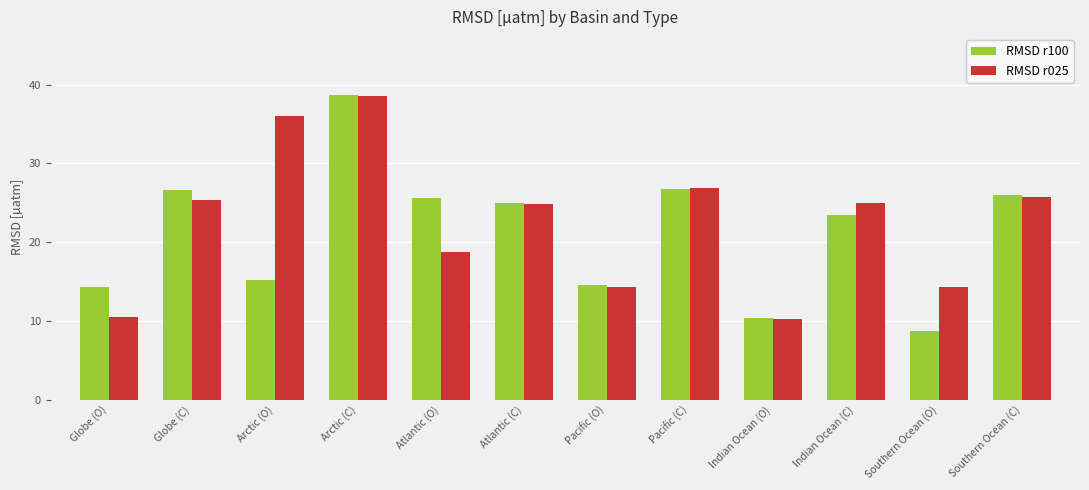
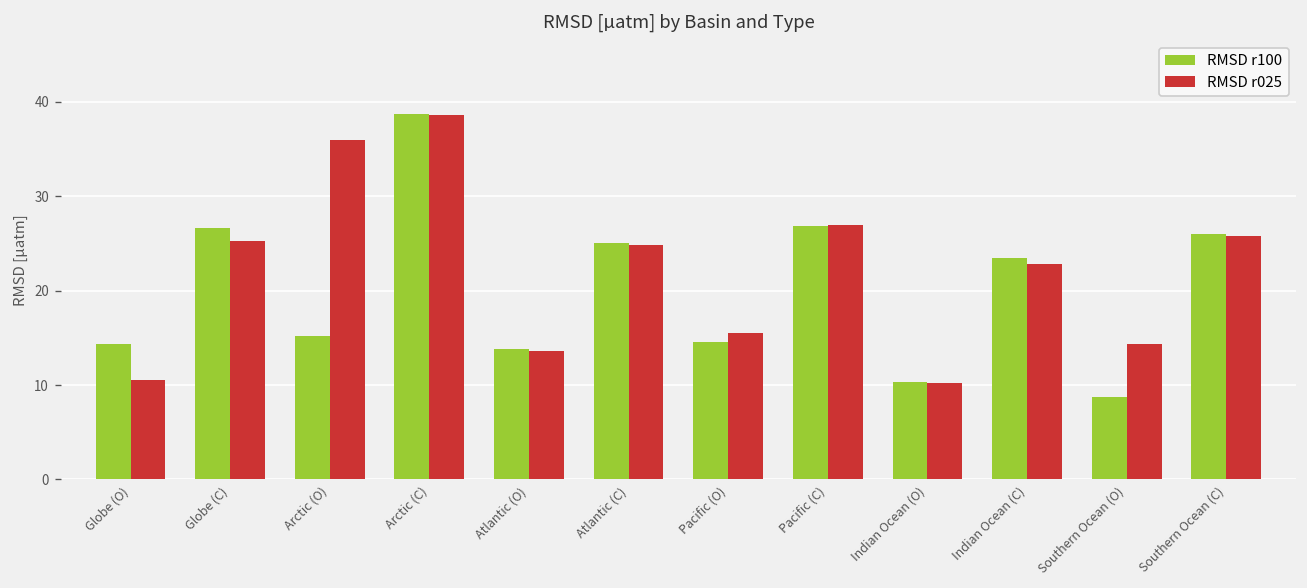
  {
    "RMSD r100": {
      "Globe (O)": 14,
      "Globe (C)": 27,
      "Arctic (O)": 15,
      "Arctic (C)": 39,
-     "Atlantic (O)": 26,
+     "Atlantic (O)": 14,
      "Atlantic (C)": 25,
      "Pacific (O)": 15,
      "Pacific (C)": 27,
      "Indian Ocean (O)": 10,
      "Indian Ocean (C)": 24,
      "Southern Ocean (O)": 9,
      "Southern Ocean (C)": 26
    },
    "RMSD r025": {
      "Globe (O)": 11,
      "Globe (C)": 25,
      "Arctic (O)": 36,
      "Arctic (C)": 39,
-     "Atlantic (O)": 19,
+     "Atlantic (O)": 14,
      "Atlantic (C)": 25,
-     "Pacific (O)": 14,
+     "Pacific (O)": 16,
      "Pacific (C)": 27,
      "Indian Ocean (O)": 10,
-     "Indian Ocean (C)": 25,
+     "Indian Ocean (C)": 23,
      "Southern Ocean (O)": 14,
      "Southern Ocean (C)": 26
    }
  }
